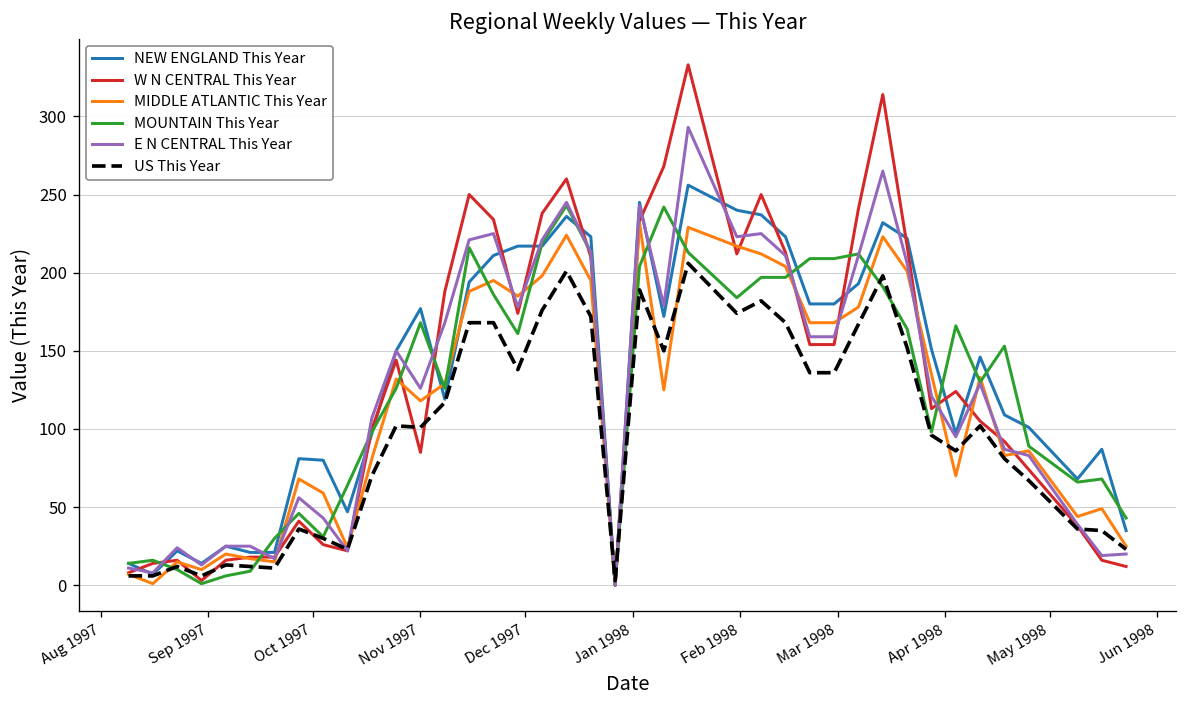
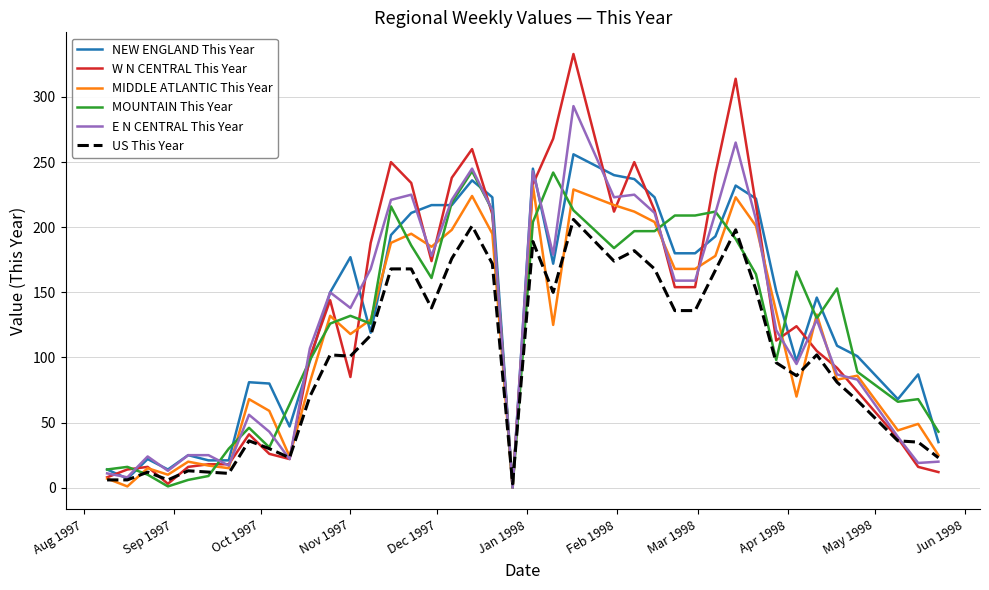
  {
    "NEW ENGLAND This Year": {
      "Nov 1997": 177
    },
    "W N CENTRAL This Year": {
      "Nov 1997": 85
    },
    "MIDDLE ATLANTIC This Year": {
      "Nov 1997": 118
    },
    "MOUNTAIN This Year": {
-     "Nov 1997": 168
+     "Nov 1997": 132
    },
    "E N CENTRAL This Year": {
-     "Nov 1997": 126
+     "Nov 1997": 138
    },
    "US This Year": {
      "Nov 1997": 101
    }
  }
